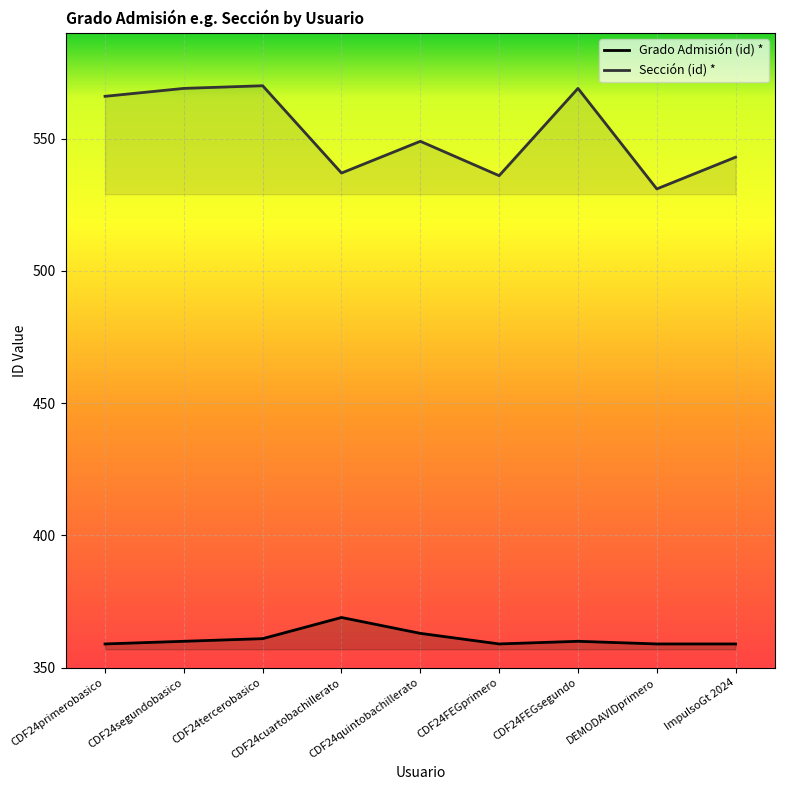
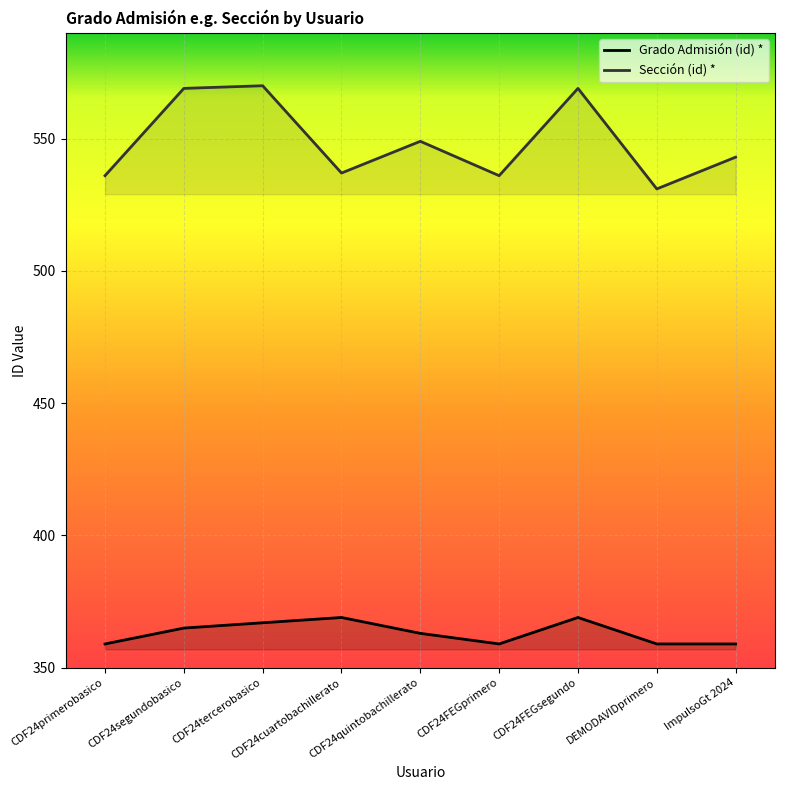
  {
    "Grado Admisión (id) *": {
      "CDF24primerobasico": 359,
-     "CDF24segundobasico": 360,
-     "CDF24tercerobasico": 361,
+     "CDF24segundobasico": 365,
+     "CDF24tercerobasico": 367,
      "CDF24cuartobachillerato": 369,
      "CDF24quintobachillerato": 363,
      "CDF24FEGprimero": 359,
-     "CDF24FEGsegundo": 360,
+     "CDF24FEGsegundo": 369,
      "DEMODAVIDprimero": 359,
      "ImpulsoGt 2024": 359
    },
    "Sección (id) *": {
-     "CDF24primerobasico": 566,
+     "CDF24primerobasico": 536,
      "CDF24segundobasico": 569,
      "CDF24tercerobasico": 570,
      "CDF24cuartobachillerato": 537,
      "CDF24quintobachillerato": 549,
      "CDF24FEGprimero": 536,
      "CDF24FEGsegundo": 569,
      "DEMODAVIDprimero": 531,
      "ImpulsoGt 2024": 543
    }
  }
